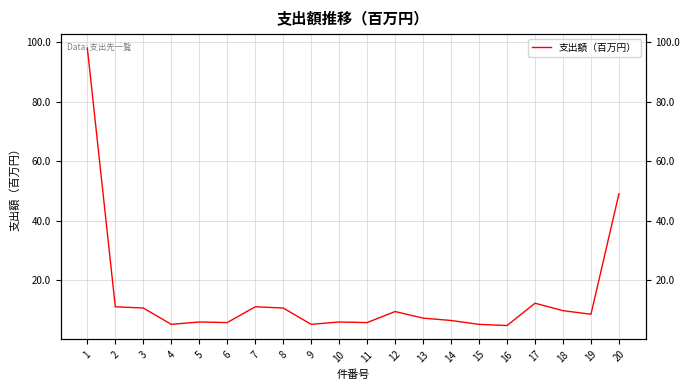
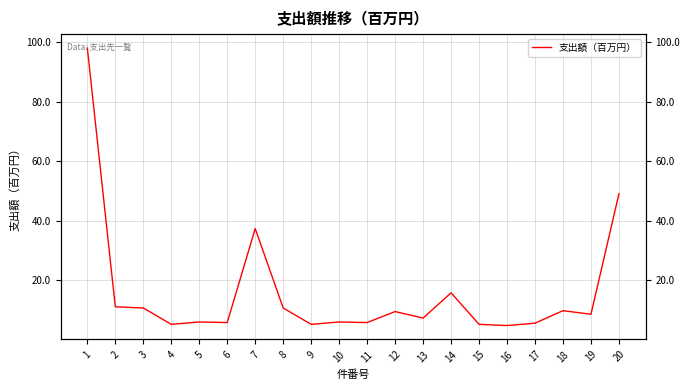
  {
    "1": 98,
    "2": 11,
    "3": 11,
    "4": 5,
    "5": 6,
    "6": 6,
-   "7": 11,
+   "7": 37,
    "8": 11,
    "9": 5,
    "10": 6,
    "11": 6,
    "12": 10,
    "13": 7,
-   "14": 7,
+   "14": 16,
    "15": 5,
    "16": 5,
-   "17": 12,
+   "17": 6,
    "18": 10,
    "19": 9,
    "20": 49
  }
